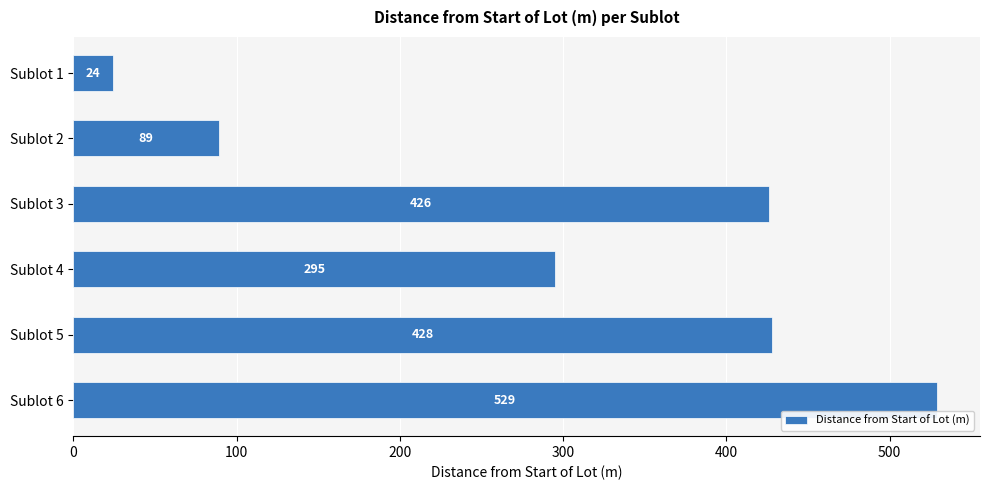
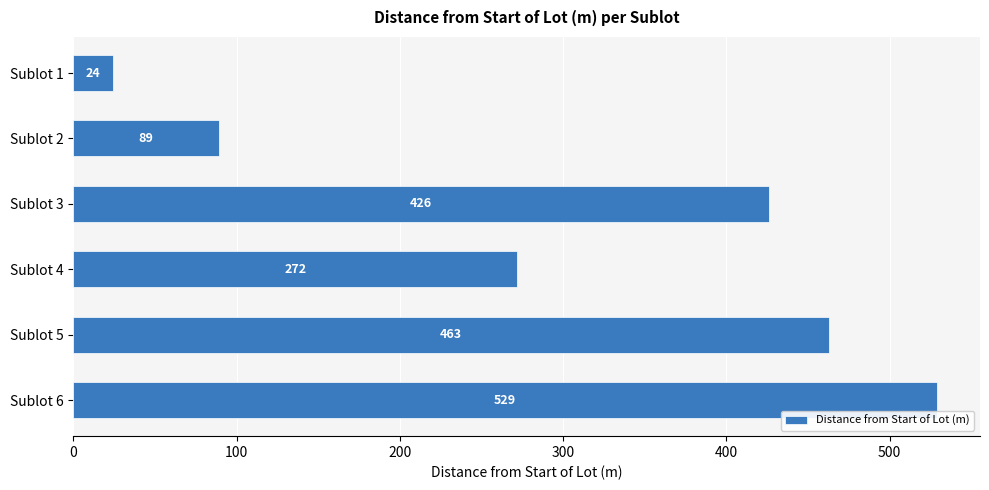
  {
    "Sublot 1": 24,
    "Sublot 2": 89,
    "Sublot 3": 426,
-   "Sublot 4": 295,
-   "Sublot 5": 428,
+   "Sublot 4": 272,
+   "Sublot 5": 463,
    "Sublot 6": 529
  }
